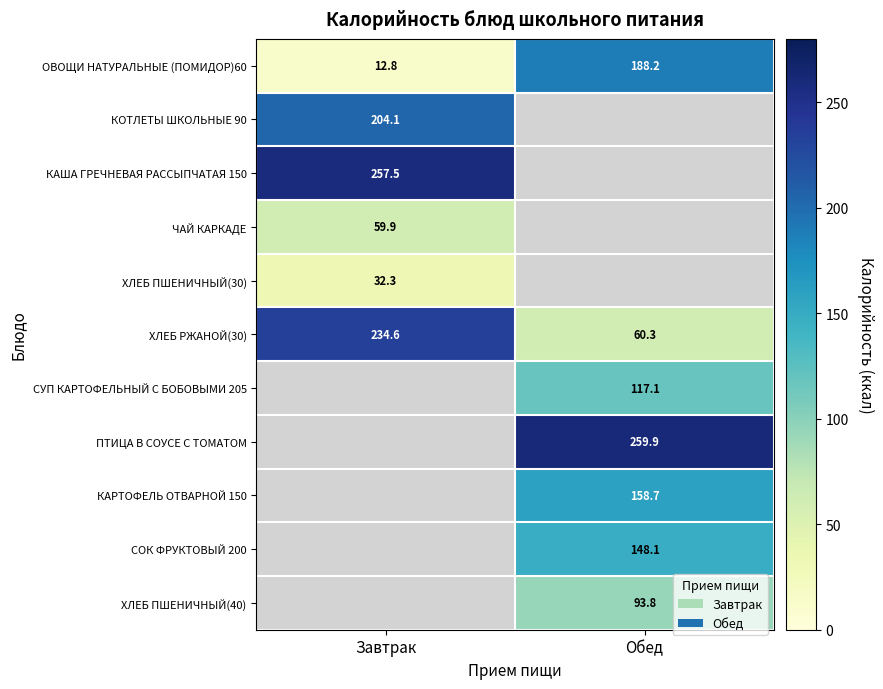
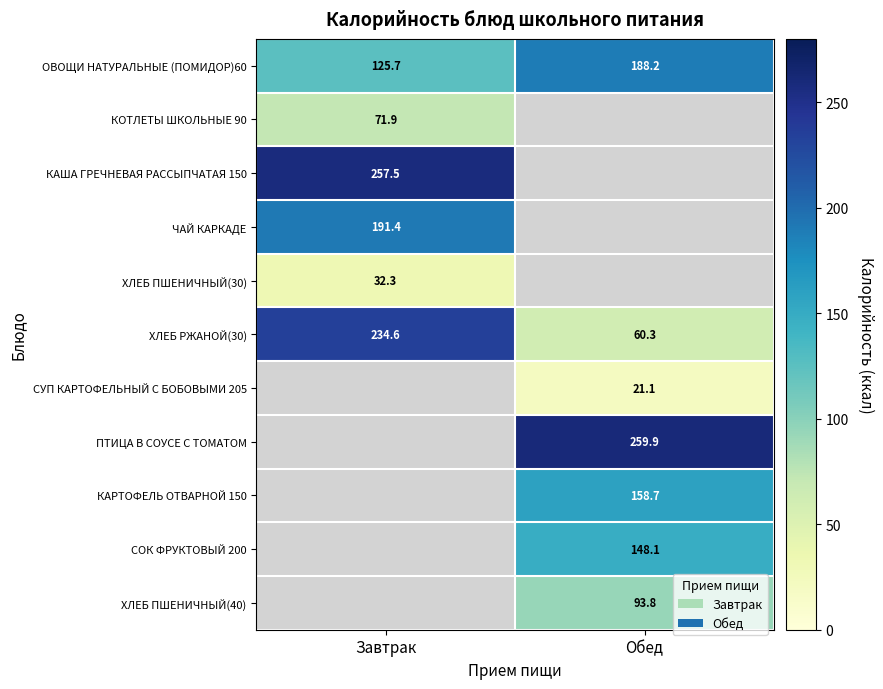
  {
    "ОВОЩИ НАТУРАЛЬНЫЕ (ПОМИДОР)60": {
-     "Завтрак": 12.8,
+     "Завтрак": 125.7,
      "Обед": 188.2
    },
    "КОТЛЕТЫ ШКОЛЬНЫЕ 90": {
-     "Завтрак": 204.1
+     "Завтрак": 71.9
    },
    "КАША ГРЕЧНЕВАЯ РАССЫПЧАТАЯ 150": {
      "Завтрак": 257.5
    },
    "ЧАЙ КАРКАДЕ": {
-     "Завтрак": 59.9
+     "Завтрак": 191.4
    },
    "ХЛЕБ ПШЕНИЧНЫЙ(30)": {
      "Завтрак": 32.3
    },
    "ХЛЕБ РЖАНОЙ(30)": {
      "Завтрак": 234.6,
      "Обед": 60.3
    },
    "СУП КАРТОФЕЛЬНЫЙ С БОБОВЫМИ 205": {
-     "Обед": 117.1
+     "Обед": 21.1
    },
    "ПТИЦА В СОУСЕ С ТОМАТОМ": {
      "Обед": 259.9
    },
    "КАРТОФЕЛЬ ОТВАРНОЙ 150": {
      "Обед": 158.7
    },
    "СОК ФРУКТОВЫЙ 200": {
      "Обед": 148.1
    },
    "ХЛЕБ ПШЕНИЧНЫЙ(40)": {
      "Обед": 93.8
    }
  }
